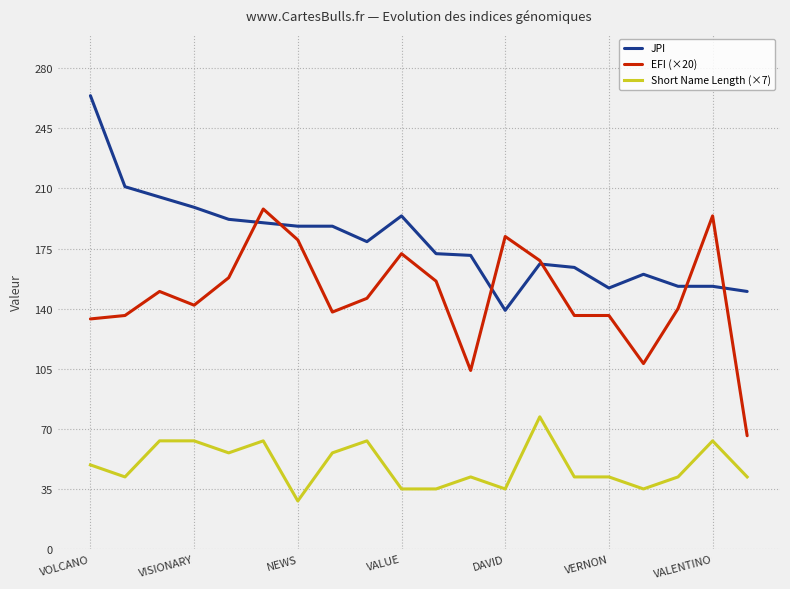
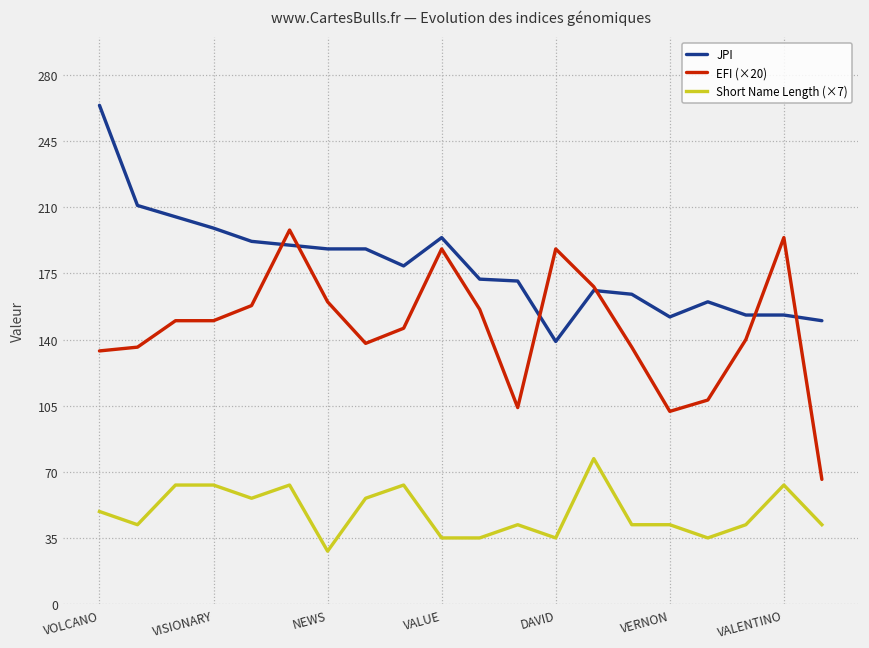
  {
    "JPI": {
      "VOLCANO": 264,
      "VISIONARY": 199,
      "NEWS": 188,
      "VALUE": 194,
      "DAVID": 139,
      "VERNON": 152,
      "VALENTINO": 153
    },
    "EFI (×20)": {
      "VOLCANO": 134,
-     "VISIONARY": 142,
-     "NEWS": 180,
-     "VALUE": 172,
-     "DAVID": 182,
-     "VERNON": 136,
+     "VISIONARY": 150,
+     "NEWS": 160,
+     "VALUE": 188,
+     "DAVID": 188,
+     "VERNON": 102,
      "VALENTINO": 194
    },
    "Short Name Length (×7)": {
      "VOLCANO": 49,
      "VISIONARY": 63,
      "NEWS": 28,
      "VALUE": 35,
      "DAVID": 35,
      "VERNON": 42,
      "VALENTINO": 63
    }
  }
